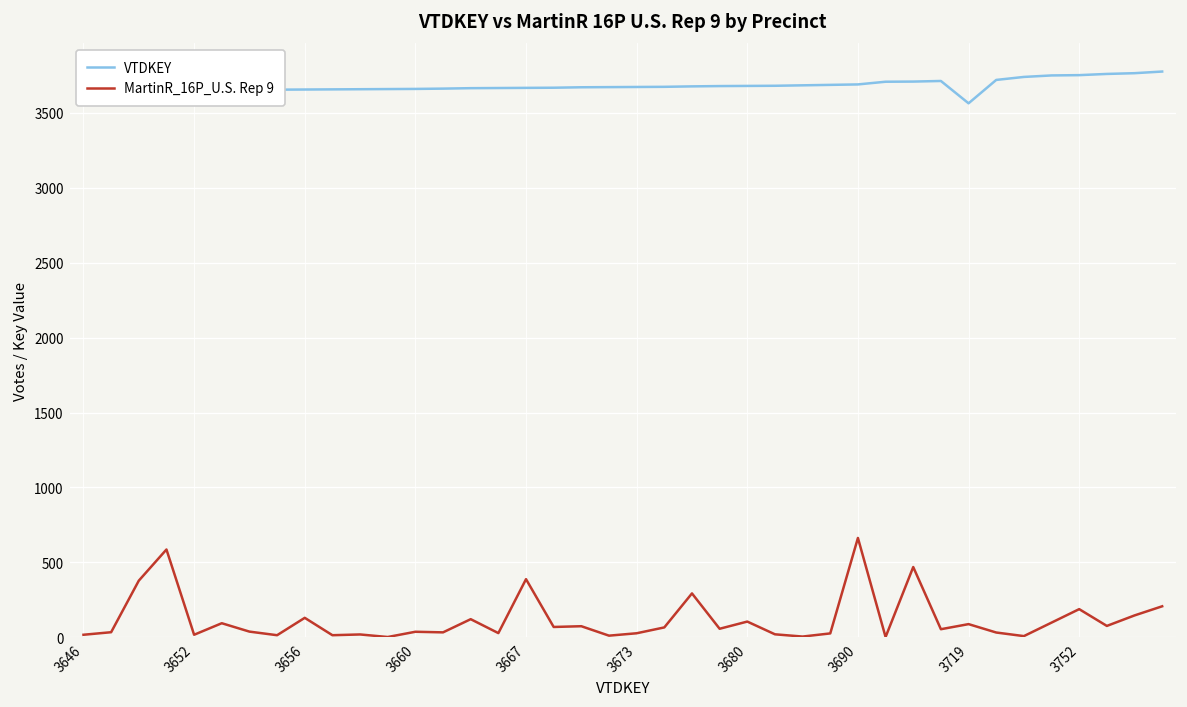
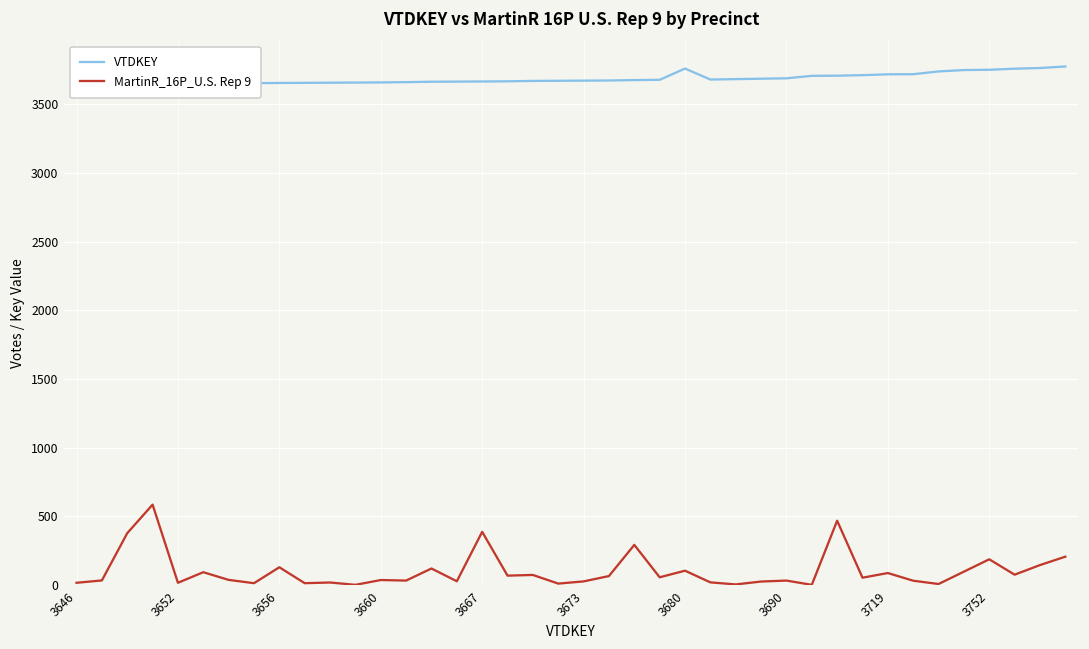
  {
    "VTDKEY": {
      "3656": 3660,
      "3660": 3660,
      "3667": 3670,
      "3673": 3670,
-     "3680": 3680,
+     "3680": 3760,
      "3690": 3690,
-     "3719": 3560,
+     "3719": 3720,
      "3752": 3750
    },
    "MartinR_16P_U.S. Rep 9": {
      "3646": 20,
      "3652": 20,
      "3656": 130,
      "3660": 40,
      "3667": 390,
      "3673": 30,
      "3680": 110,
-     "3690": 660,
+     "3690": 30,
      "3719": 90,
      "3752": 190
    }
  }
